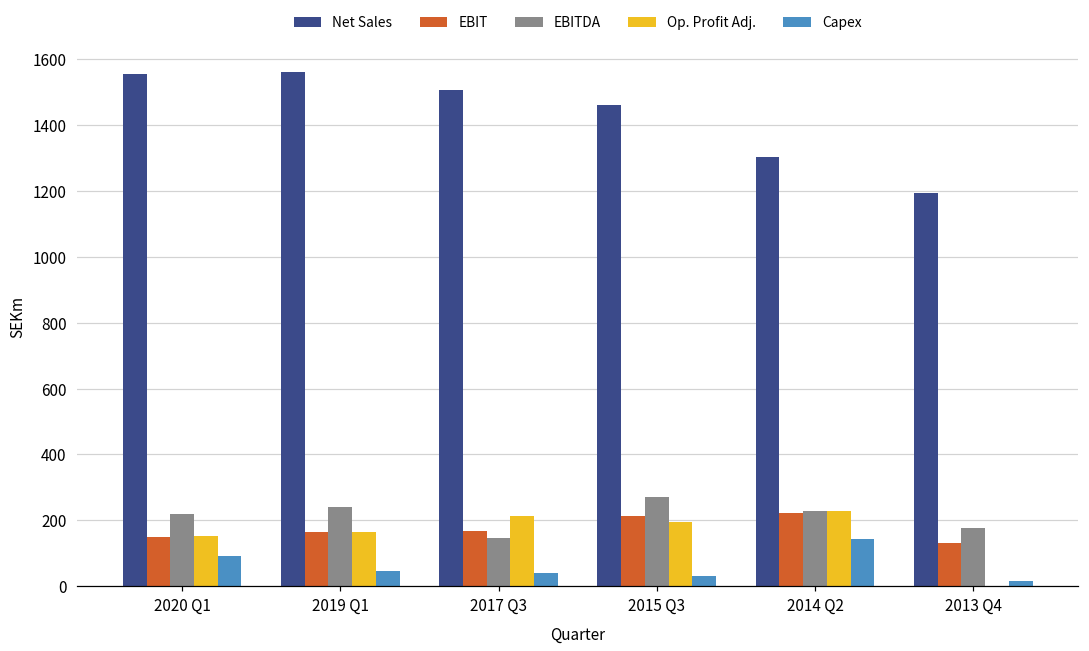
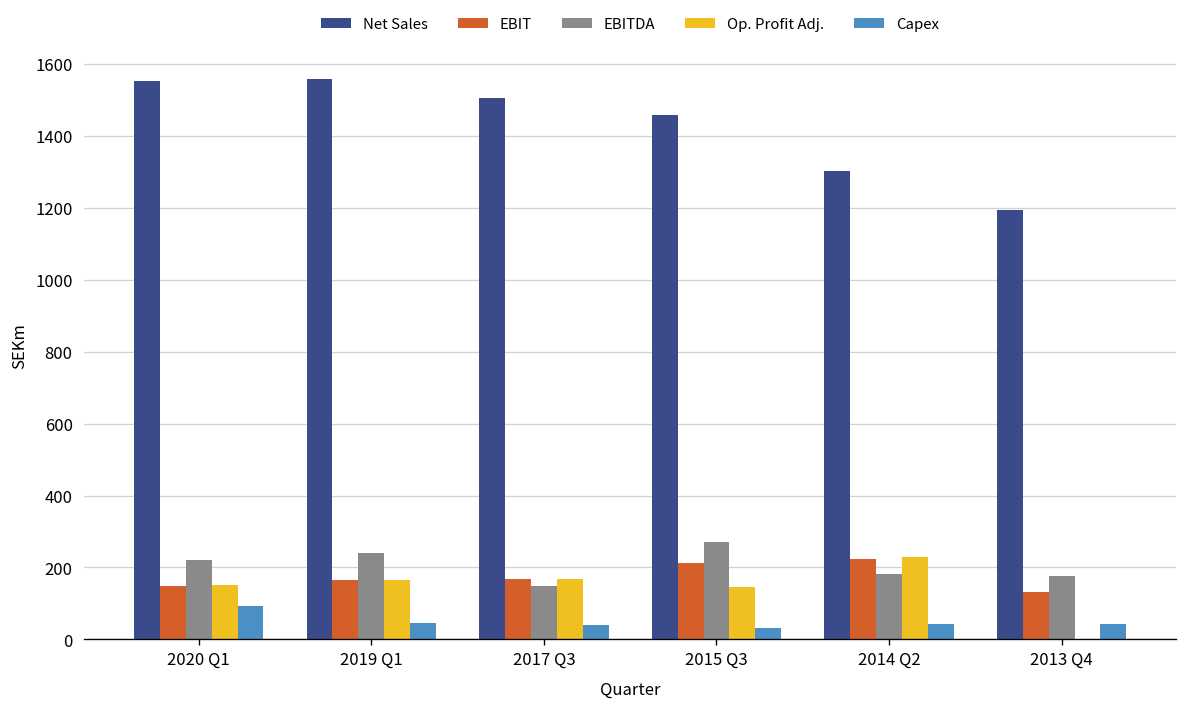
  {
    "Net Sales": {
      "2020 Q1": 1550,
      "2019 Q1": 1560,
      "2017 Q3": 1510,
      "2015 Q3": 1460,
      "2014 Q2": 1300,
      "2013 Q4": 1190
    },
    "EBIT": {
      "2020 Q1": 150,
      "2019 Q1": 160,
      "2017 Q3": 170,
      "2015 Q3": 210,
      "2014 Q2": 220,
      "2013 Q4": 130
    },
    "EBITDA": {
      "2020 Q1": 220,
      "2019 Q1": 240,
      "2017 Q3": 150,
      "2015 Q3": 270,
-     "2014 Q2": 230,
+     "2014 Q2": 180,
      "2013 Q4": 180
    },
    "Op. Profit Adj.": {
      "2020 Q1": 150,
      "2019 Q1": 170,
-     "2017 Q3": 210,
-     "2015 Q3": 190,
+     "2017 Q3": 170,
+     "2015 Q3": 150,
      "2014 Q2": 230,
      "2013 Q4": 0
    },
    "Capex": {
      "2020 Q1": 90,
      "2019 Q1": 50,
      "2017 Q3": 40,
      "2015 Q3": 30,
-     "2014 Q2": 140,
-     "2013 Q4": 20
+     "2014 Q2": 40,
+     "2013 Q4": 40
    }
  }
